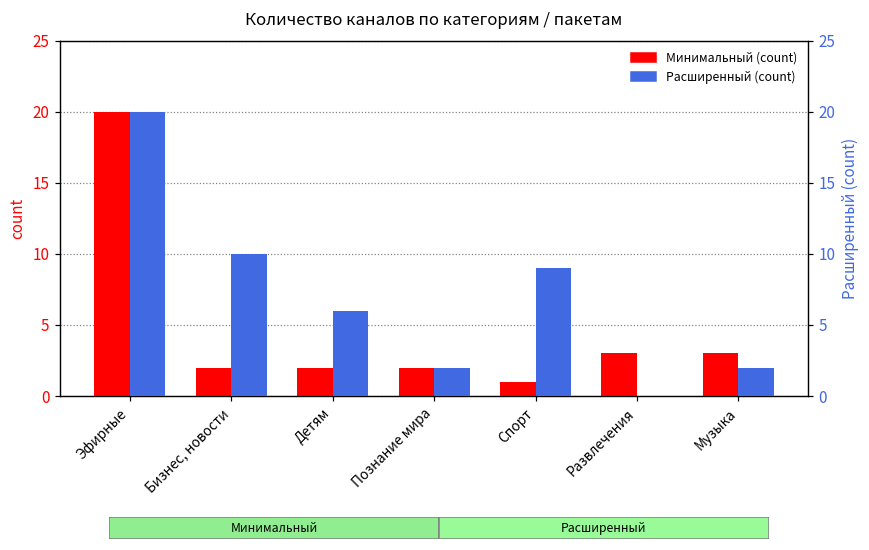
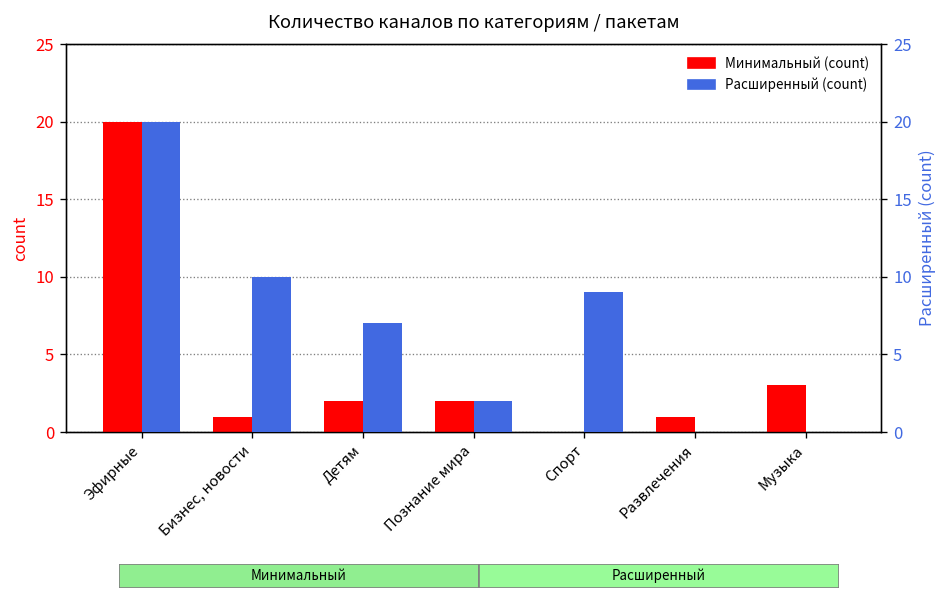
  {
    "Минимальный (count)": {
      "Эфирные": 20,
-     "Бизнес, новости": 2,
+     "Бизнес, новости": 1,
      "Детям": 2,
      "Познание мира": 2,
-     "Спорт": 1,
-     "Развлечения": 3,
+     "Спорт": 0,
+     "Развлечения": 1,
      "Музыка": 3
    },
    "Расширенный (count)": {
      "Эфирные": 20,
      "Бизнес, новости": 10,
-     "Детям": 6,
+     "Детям": 7,
      "Познание мира": 2,
      "Спорт": 9,
      "Развлечения": 0,
-     "Музыка": 2
+     "Музыка": 0
    }
  }
